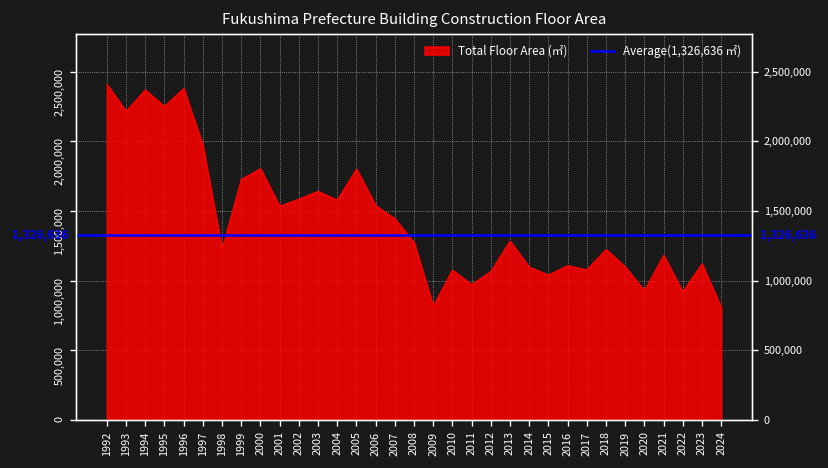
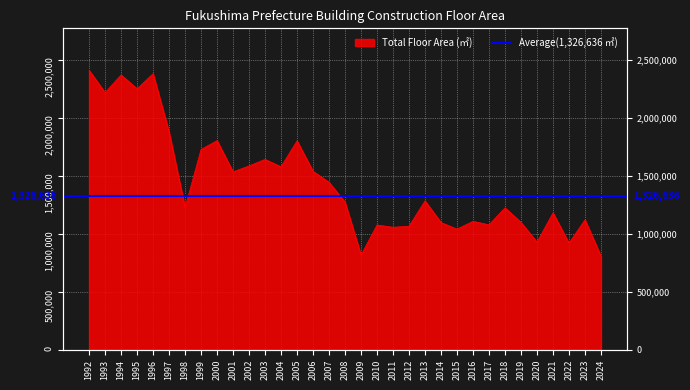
  {
    "1992": "2,410,000",
    "1993": "2,220,000",
    "1994": "2,370,000",
    "1995": "2,250,000",
    "1996": "2,380,000",
-   "1997": "1,970,000",
+   "1997": "1,880,000",
    "1998": "1,220,000",
    "1999": "1,730,000",
    "2000": "1,800,000",
    "2001": "1,530,000",
    "2002": "1,580,000",
    "2003": "1,640,000",
    "2004": "1,580,000",
    "2005": "1,800,000",
    "2006": "1,540,000",
    "2007": "1,440,000",
    "2008": "1,270,000",
    "2009": "820,000",
    "2010": "1,080,000",
-   "2011": "970,000",
+   "2011": "1,060,000",
    "2012": "1,060,000",
    "2013": "1,280,000",
    "2014": "1,100,000",
    "2015": "1,040,000",
    "2016": "1,110,000",
    "2017": "1,080,000",
    "2018": "1,220,000",
    "2019": "1,100,000",
    "2020": "930,000",
    "2021": "1,180,000",
    "2022": "920,000",
    "2023": "1,120,000",
    "2024": "810,000"
  }
